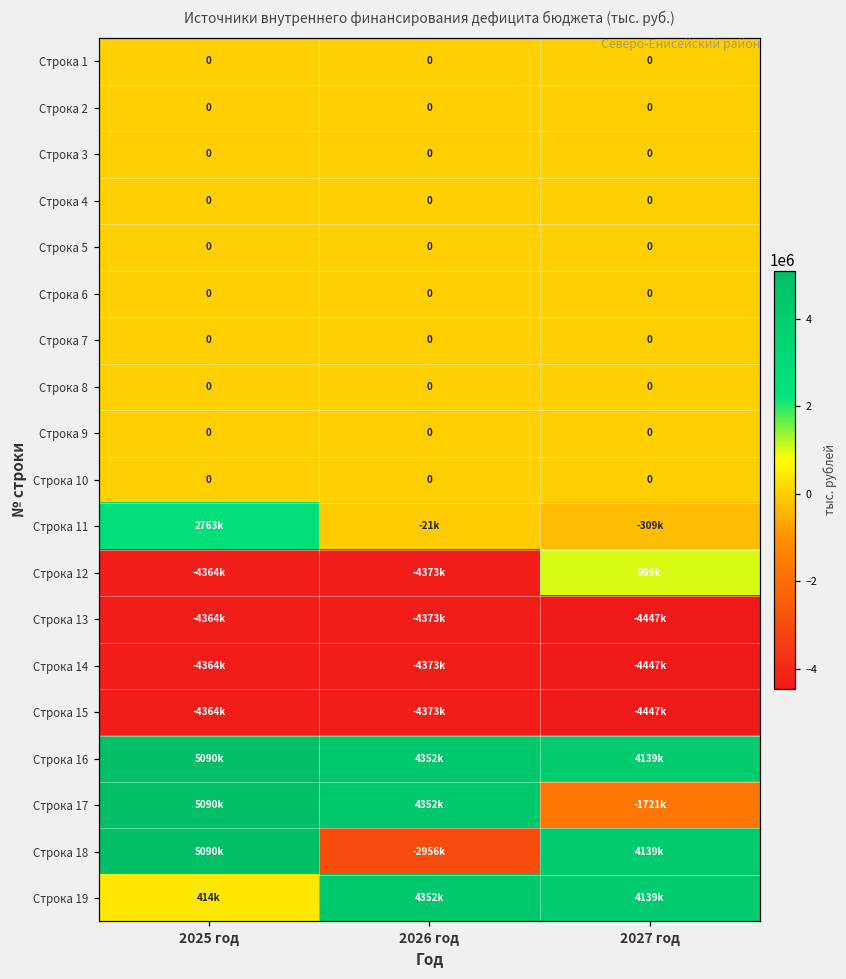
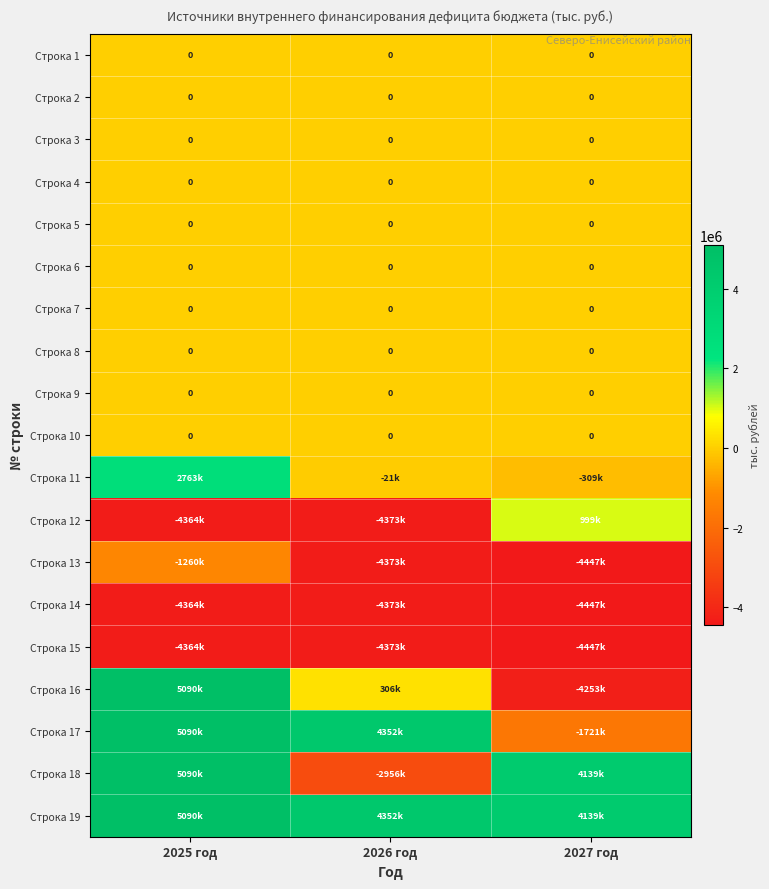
  {
    "Строка 1": {
      "2025 год": "0",
      "2026 год": "0"
    },
    "Строка 2": {
      "2025 год": "0",
      "2026 год": "0",
      "2027 год": "0"
    },
    "Строка 3": {
      "2025 год": "0",
      "2026 год": "0",
      "2027 год": "0"
    },
    "Строка 4": {
      "2025 год": "0",
      "2026 год": "0",
      "2027 год": "0"
    },
    "Строка 5": {
      "2025 год": "0",
      "2026 год": "0",
      "2027 год": "0"
    },
    "Строка 6": {
      "2025 год": "0",
      "2026 год": "0",
      "2027 год": "0"
    },
    "Строка 7": {
      "2025 год": "0",
      "2026 год": "0",
      "2027 год": "0"
    },
    "Строка 8": {
      "2025 год": "0",
      "2026 год": "0",
      "2027 год": "0"
    },
    "Строка 9": {
      "2025 год": "0",
      "2026 год": "0",
      "2027 год": "0"
    },
    "Строка 10": {
      "2025 год": "0",
      "2026 год": "0",
      "2027 год": "0"
    },
    "Строка 11": {
      "2025 год": "2763k",
      "2026 год": "-21k",
      "2027 год": "-309k"
    },
    "Строка 12": {
      "2025 год": "-4364k",
      "2026 год": "-4373k",
      "2027 год": "999k"
    },
    "Строка 13": {
-     "2025 год": "-4364k",
+     "2025 год": "-1260k",
      "2026 год": "-4373k",
      "2027 год": "-4447k"
    },
    "Строка 14": {
      "2025 год": "-4364k",
      "2026 год": "-4373k",
      "2027 год": "-4447k"
    },
    "Строка 15": {
      "2025 год": "-4364k",
      "2026 год": "-4373k",
      "2027 год": "-4447k"
    },
    "Строка 16": {
      "2025 год": "5090k",
-     "2026 год": "4352k",
-     "2027 год": "4139k"
+     "2026 год": "306k",
+     "2027 год": "-4253k"
    },
    "Строка 17": {
      "2025 год": "5090k",
      "2026 год": "4352k",
      "2027 год": "-1721k"
    },
    "Строка 18": {
      "2025 год": "5090k",
      "2026 год": "-2956k",
      "2027 год": "4139k"
    },
    "Строка 19": {
-     "2025 год": "414k",
+     "2025 год": "5090k",
      "2026 год": "4352k",
      "2027 год": "4139k"
    }
  }
